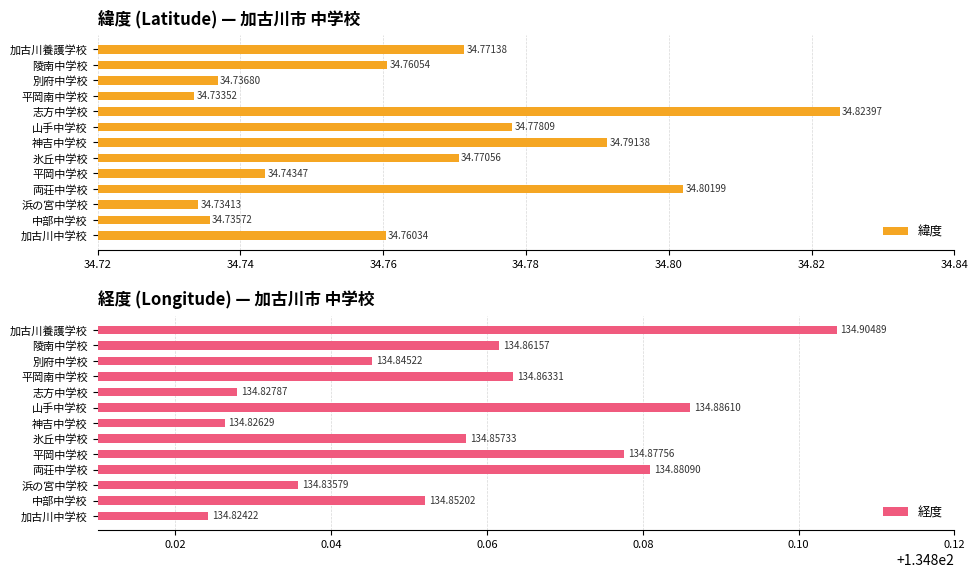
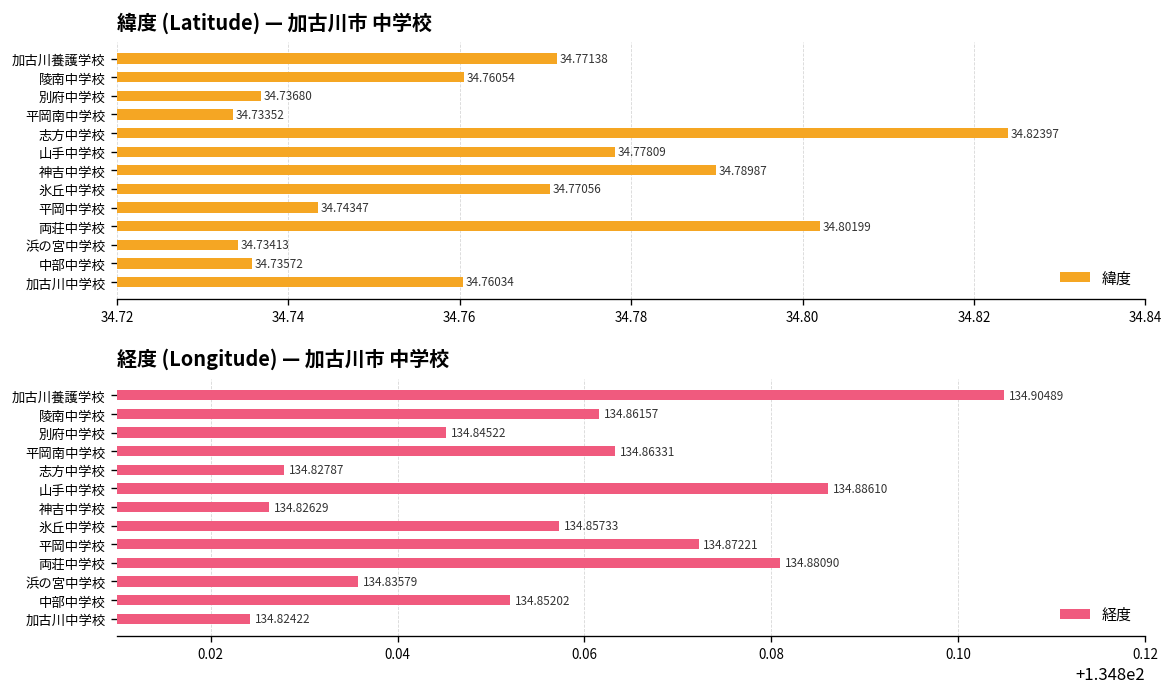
  {
    "緯度 (Latitude) — 加古川市 中学校": {
      "加古川養護学校": 34.77138,
      "陵南中学校": 34.76054,
      "別府中学校": 34.73680,
      "平岡南中学校": 34.73352,
      "志方中学校": 34.82397,
      "山手中学校": 34.77809,
-     "神吉中学校": 34.79138,
+     "神吉中学校": 34.78987,
      "氷丘中学校": 34.77056,
      "平岡中学校": 34.74347,
      "両荘中学校": 34.80199,
      "浜の宮中学校": 34.73413,
      "中部中学校": 34.73572,
      "加古川中学校": 34.76034
    },
    "経度 (Longitude) — 加古川市 中学校": {
      "加古川養護学校": 134.90489,
      "陵南中学校": 134.86157,
      "別府中学校": 134.84522,
      "平岡南中学校": 134.86331,
      "志方中学校": 134.82787,
      "山手中学校": 134.88610,
      "神吉中学校": 134.82629,
      "氷丘中学校": 134.85733,
-     "平岡中学校": 134.87756,
+     "平岡中学校": 134.87221,
      "両荘中学校": 134.88090,
      "浜の宮中学校": 134.83579,
      "中部中学校": 134.85202,
      "加古川中学校": 134.82422
    }
  }
